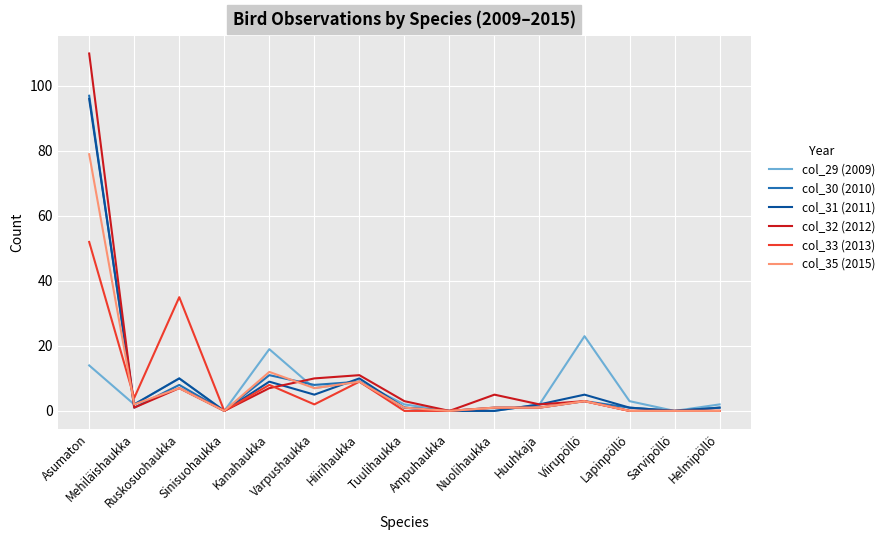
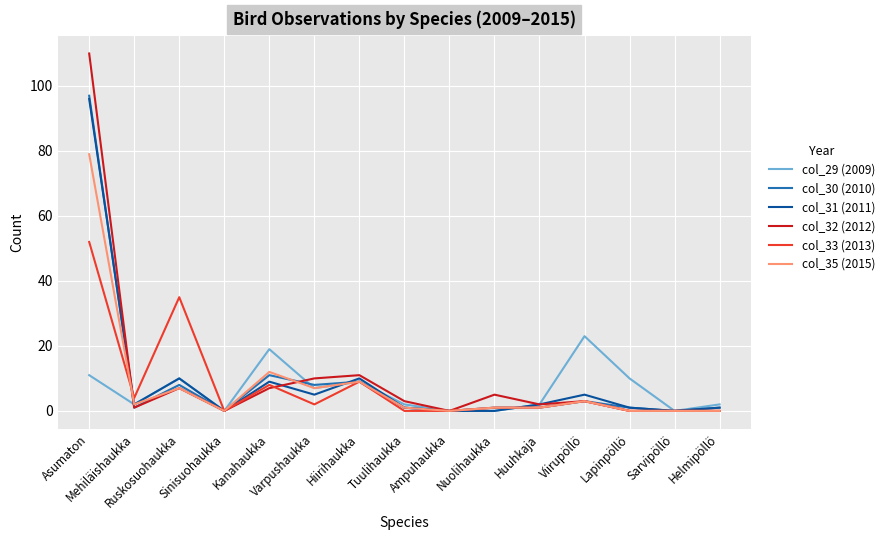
  {
    "col_29 (2009)": {
-     "Asumaton": 14,
+     "Asumaton": 11,
      "Kanahaukka": 19,
      "Tuulihaukka": 2,
      "Viirupöllö": 23,
-     "Lapinpöllö": 3,
+     "Lapinpöllö": 10,
      "Helmipöllö": 2
    },
    "col_35 (2015)": {
      "Asumaton": 79,
      "Kanahaukka": 12
    }
  }
